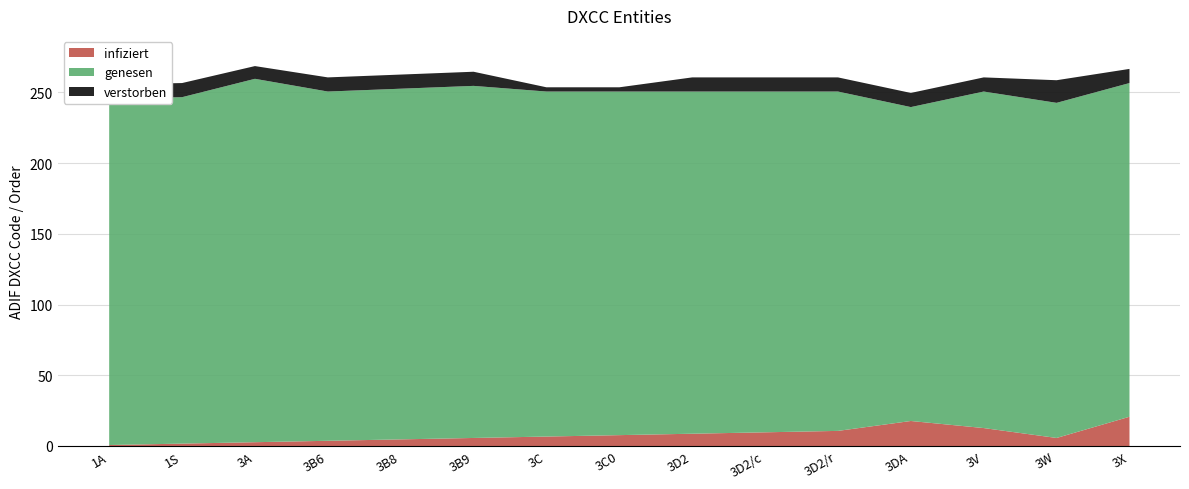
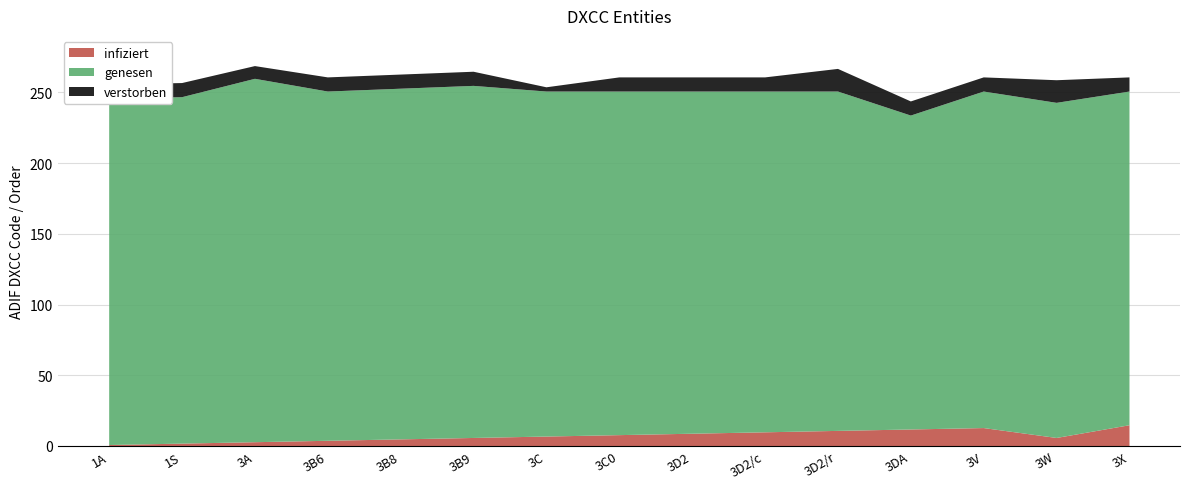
  {
    "infiziert": {
      "1S": 2,
      "3A": 3,
      "3B6": 4,
      "3B8": 5,
      "3B9": 6,
      "3C": 7,
      "3C0": 8,
      "3D2": 9,
      "3D2/c": 10,
      "3D2/r": 11,
-     "3DA": 18,
+     "3DA": 12,
      "3V": 13,
      "3W": 6,
-     "3X": 21
+     "3X": 15
    },
    "genesen": {
      "1S": 245,
      "3A": 257,
      "3B6": 247,
      "3B8": 248,
      "3B9": 249,
      "3C": 244,
      "3C0": 243,
      "3D2": 242,
      "3D2/c": 241,
      "3D2/r": 240,
      "3DA": 222,
      "3V": 238,
      "3W": 237,
      "3X": 236
    },
    "verstorben": {
      "1S": 10,
      "3A": 9,
      "3B6": 10,
      "3B8": 10,
      "3B9": 10,
      "3C": 3,
-     "3C0": 3,
+     "3C0": 10,
      "3D2": 10,
      "3D2/c": 10,
-     "3D2/r": 10,
+     "3D2/r": 16,
      "3DA": 10,
      "3V": 10,
      "3W": 16,
      "3X": 10
    }
  }
